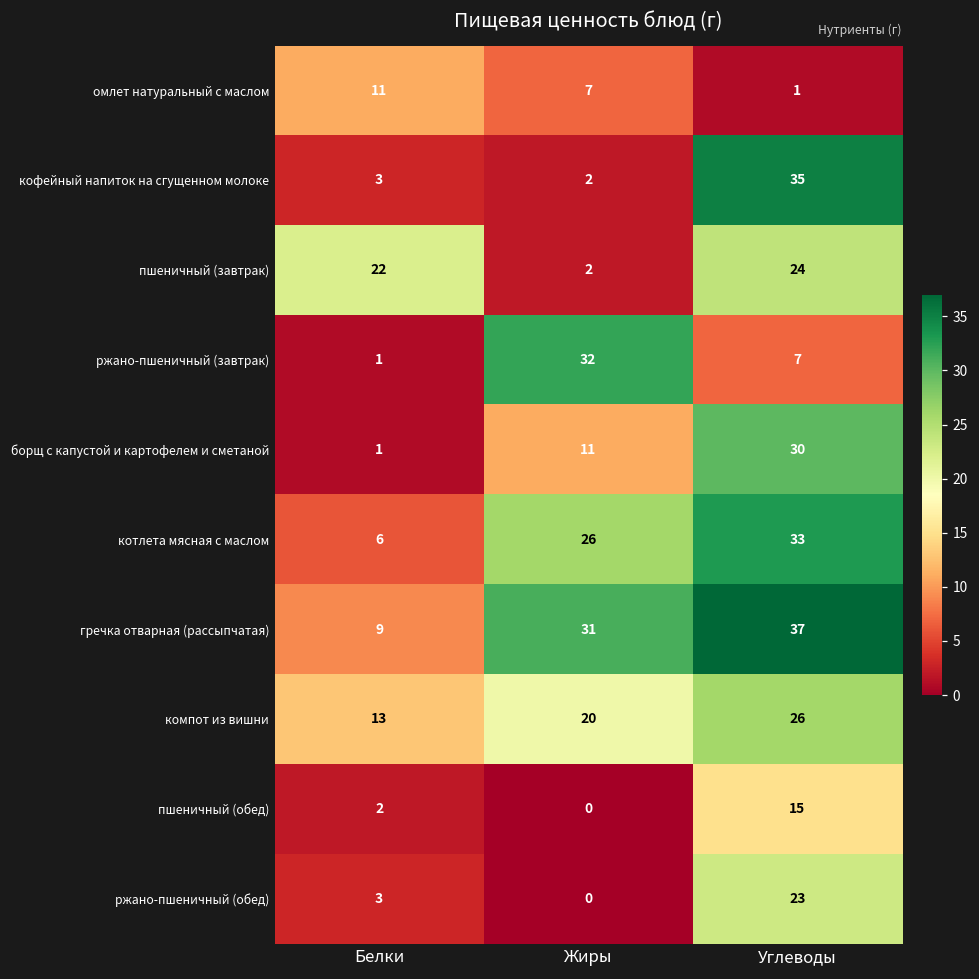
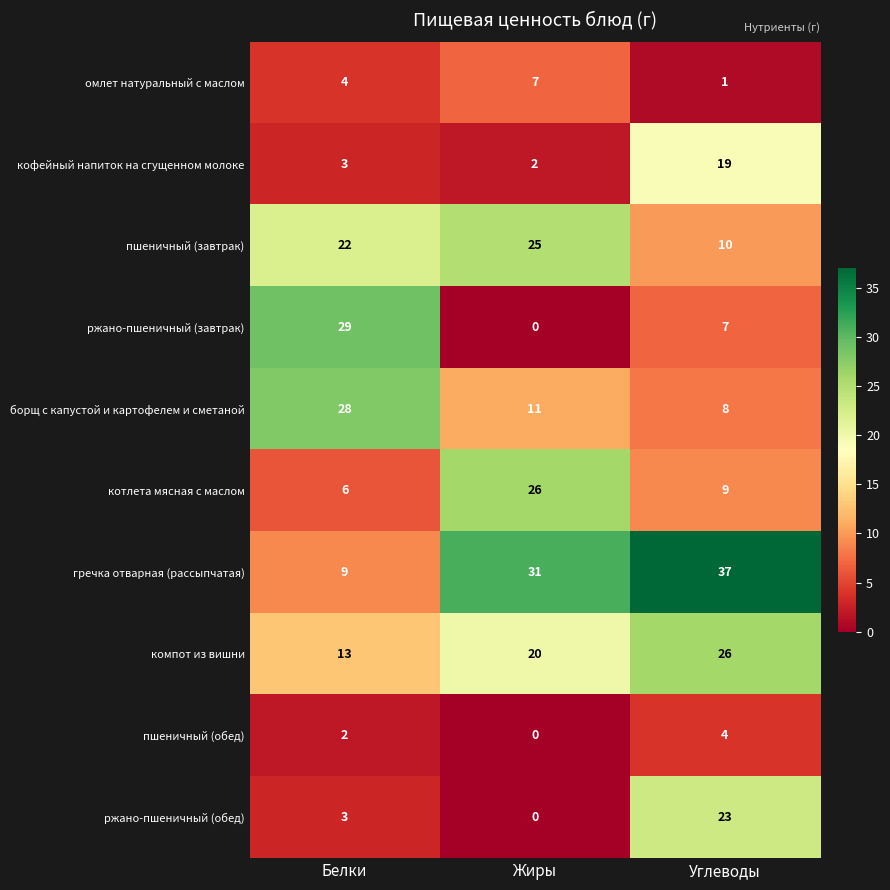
  {
    "омлет натуральный с маслом": {
-     "Белки": 11,
+     "Белки": 4,
      "Жиры": 7,
      "Углеводы": 1
    },
    "кофейный напиток на сгущенном молоке": {
      "Белки": 3,
      "Жиры": 2,
-     "Углеводы": 35
+     "Углеводы": 19
    },
    "пшеничный (завтрак)": {
      "Белки": 22,
-     "Жиры": 2,
-     "Углеводы": 24
+     "Жиры": 25,
+     "Углеводы": 10
    },
    "ржано-пшеничный (завтрак)": {
-     "Белки": 1,
-     "Жиры": 32,
+     "Белки": 29,
+     "Жиры": 0,
      "Углеводы": 7
    },
    "борщ с капустой и картофелем и сметаной": {
-     "Белки": 1,
+     "Белки": 28,
      "Жиры": 11,
-     "Углеводы": 30
+     "Углеводы": 8
    },
    "котлета мясная с маслом": {
      "Белки": 6,
      "Жиры": 26,
-     "Углеводы": 33
+     "Углеводы": 9
    },
    "гречка отварная (рассыпчатая)": {
      "Белки": 9,
      "Жиры": 31,
      "Углеводы": 37
    },
    "компот из вишни": {
      "Белки": 13,
      "Жиры": 20,
      "Углеводы": 26
    },
    "пшеничный (обед)": {
      "Белки": 2,
      "Жиры": 0,
-     "Углеводы": 15
+     "Углеводы": 4
    },
    "ржано-пшеничный (обед)": {
      "Белки": 3,
      "Жиры": 0,
      "Углеводы": 23
    }
  }
